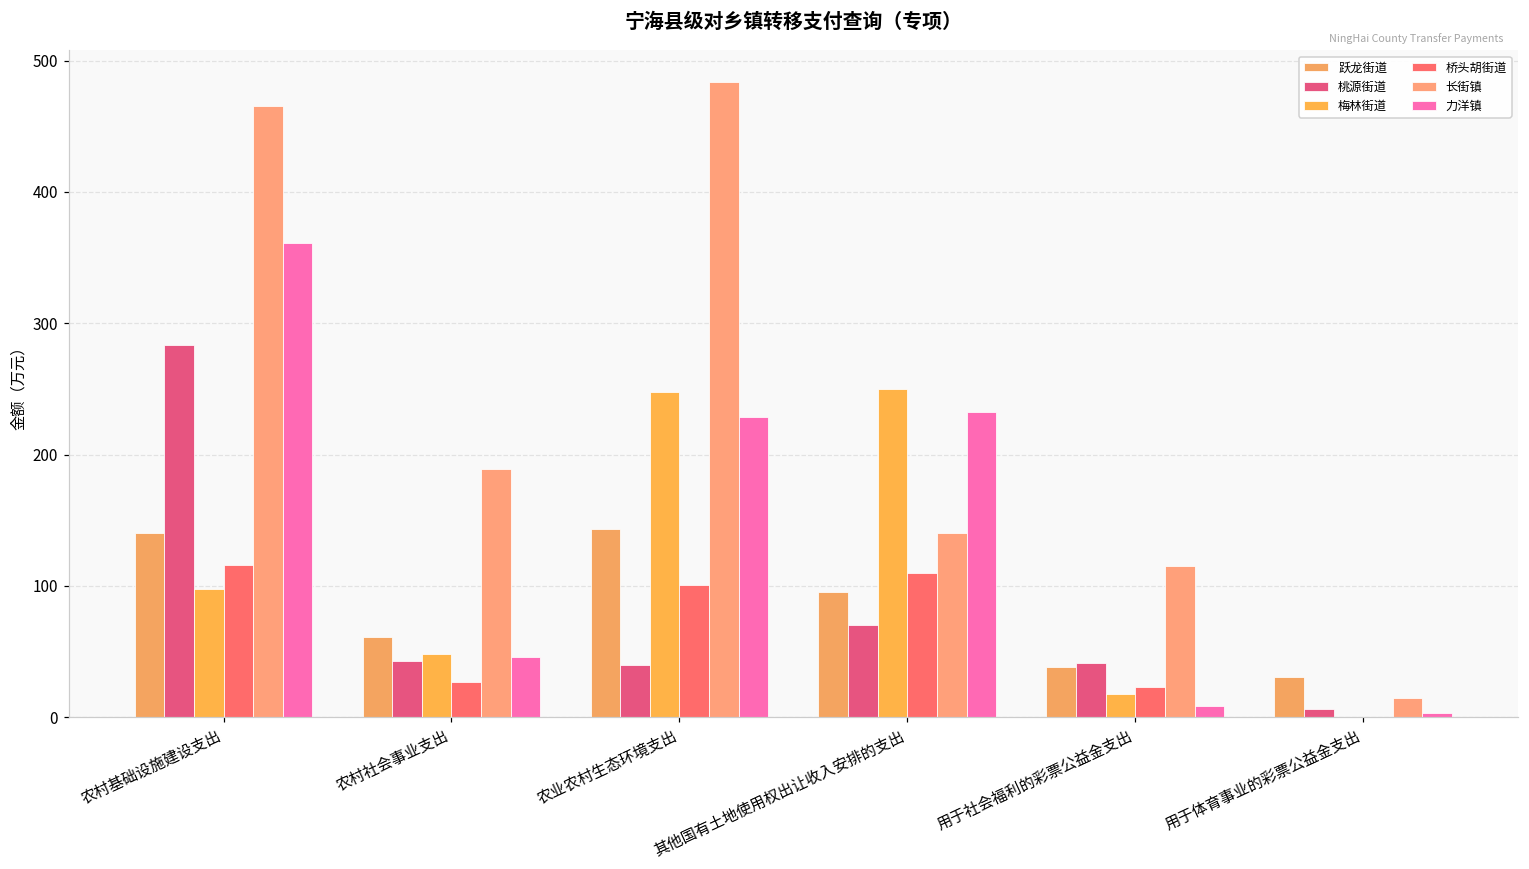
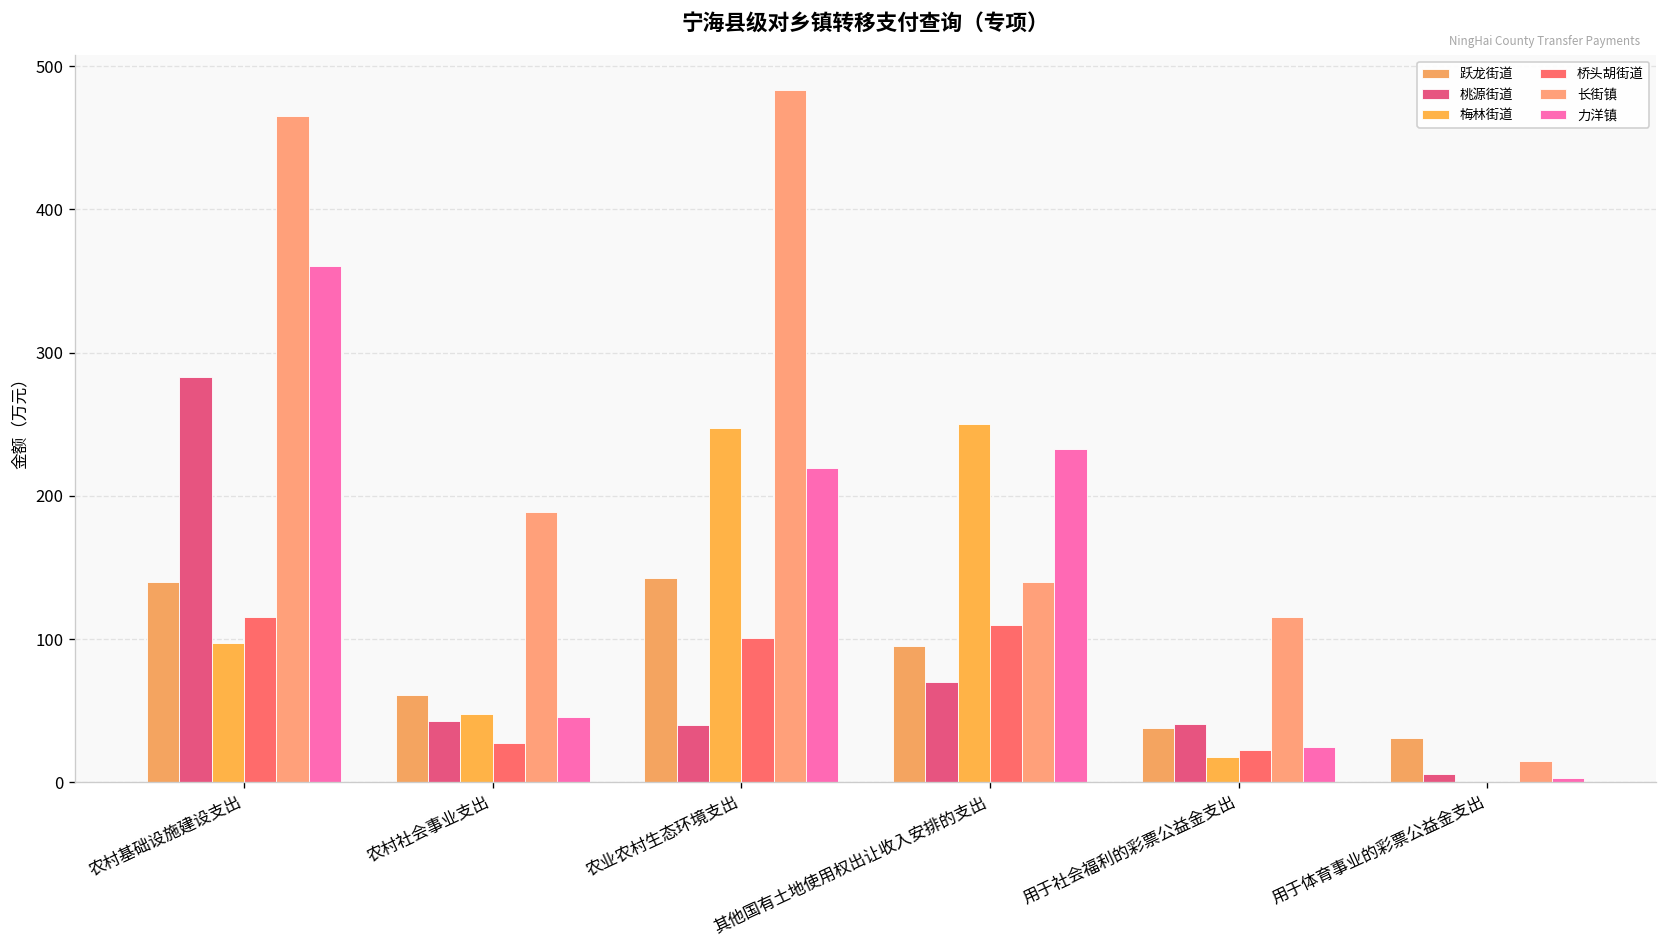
  {
    "力洋镇": {
      "农村基础设施建设支出": 361,
      "农村社会事业支出": 46,
-     "农业农村生态环境支出": 229,
+     "农业农村生态环境支出": 220,
      "其他国有土地使用权出让收入安排的支出": 233,
-     "用于社会福利的彩票公益金支出": 8,
+     "用于社会福利的彩票公益金支出": 24,
      "用于体育事业的彩票公益金支出": 3
    }
  }
